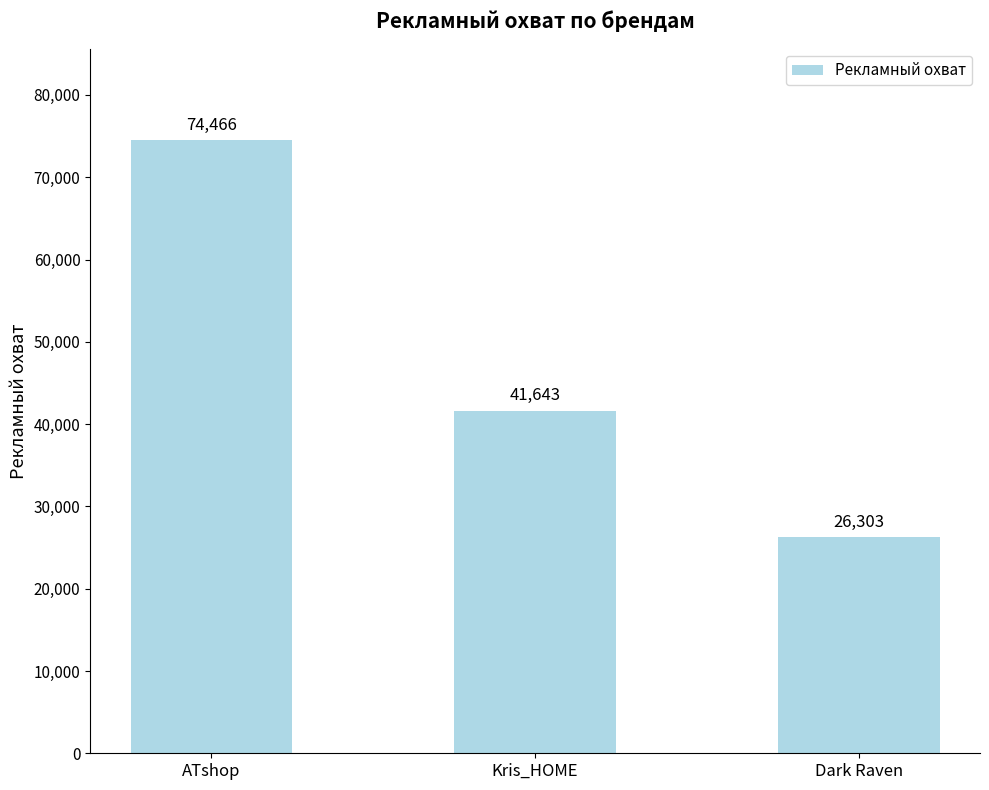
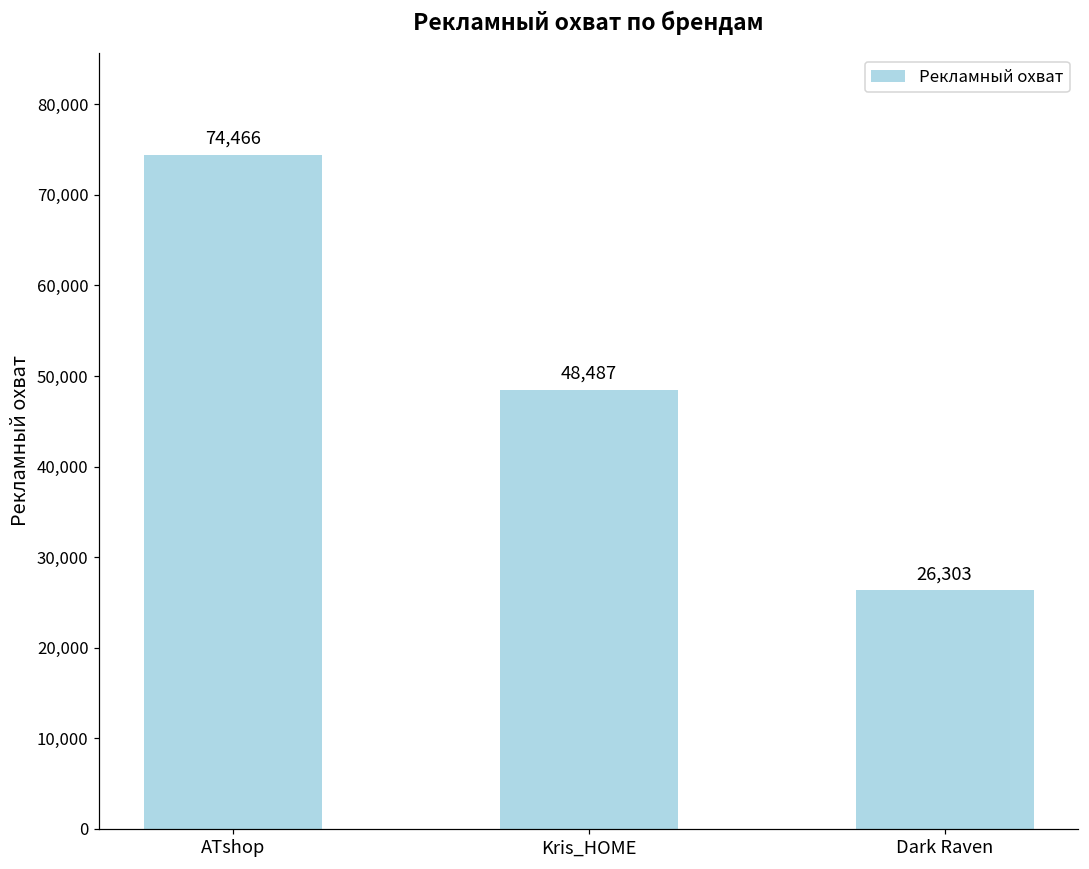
  {
    "ATshop": "74,466",
-   "Kris_HOME": "41,643",
+   "Kris_HOME": "48,487",
    "Dark Raven": "26,303"
  }
